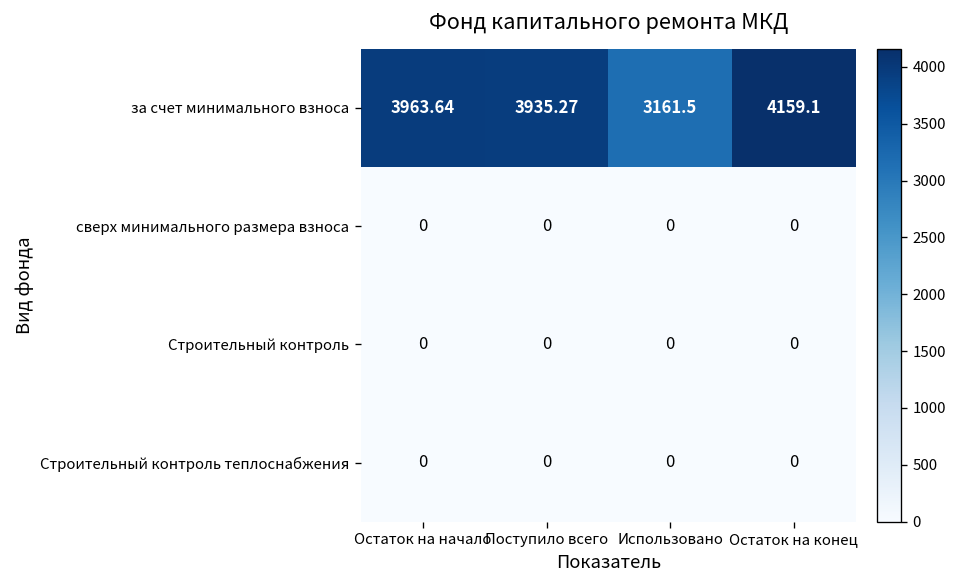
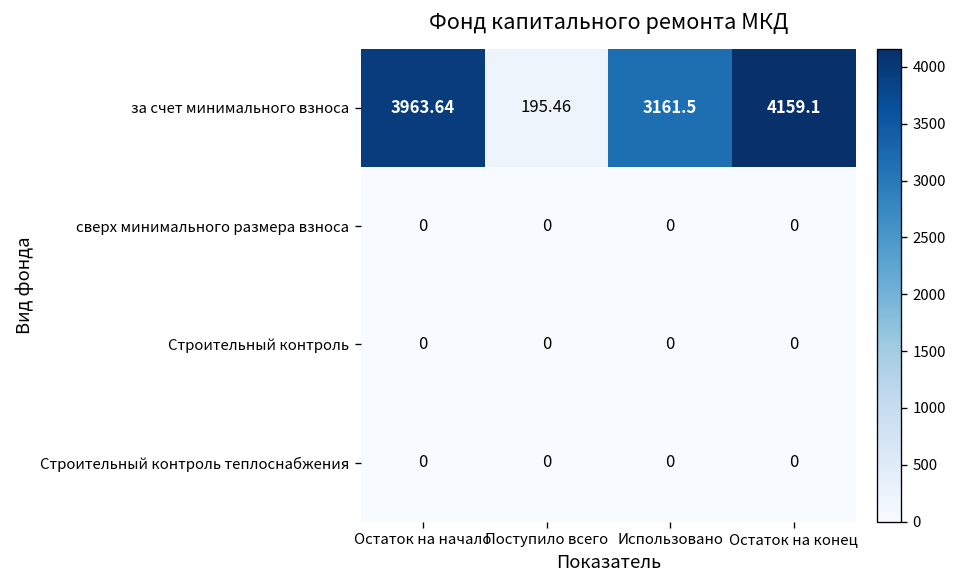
  {
    "за счет минимального взноса": {
      "Остаток на начало": 3963.64,
-     "Поступило всего": 3935.27,
+     "Поступило всего": 195.46,
      "Использовано": 3161.5,
      "Остаток на конец": 4159.1
    },
    "сверх минимального размера взноса": {
      "Остаток на начало": 0,
      "Поступило всего": 0,
      "Использовано": 0,
      "Остаток на конец": 0
    },
    "Строительный контроль": {
      "Остаток на начало": 0,
      "Поступило всего": 0,
      "Использовано": 0,
      "Остаток на конец": 0
    },
    "Строительный контроль теплоснабжения": {
      "Остаток на начало": 0,
      "Поступило всего": 0,
      "Использовано": 0,
      "Остаток на конец": 0
    }
  }
